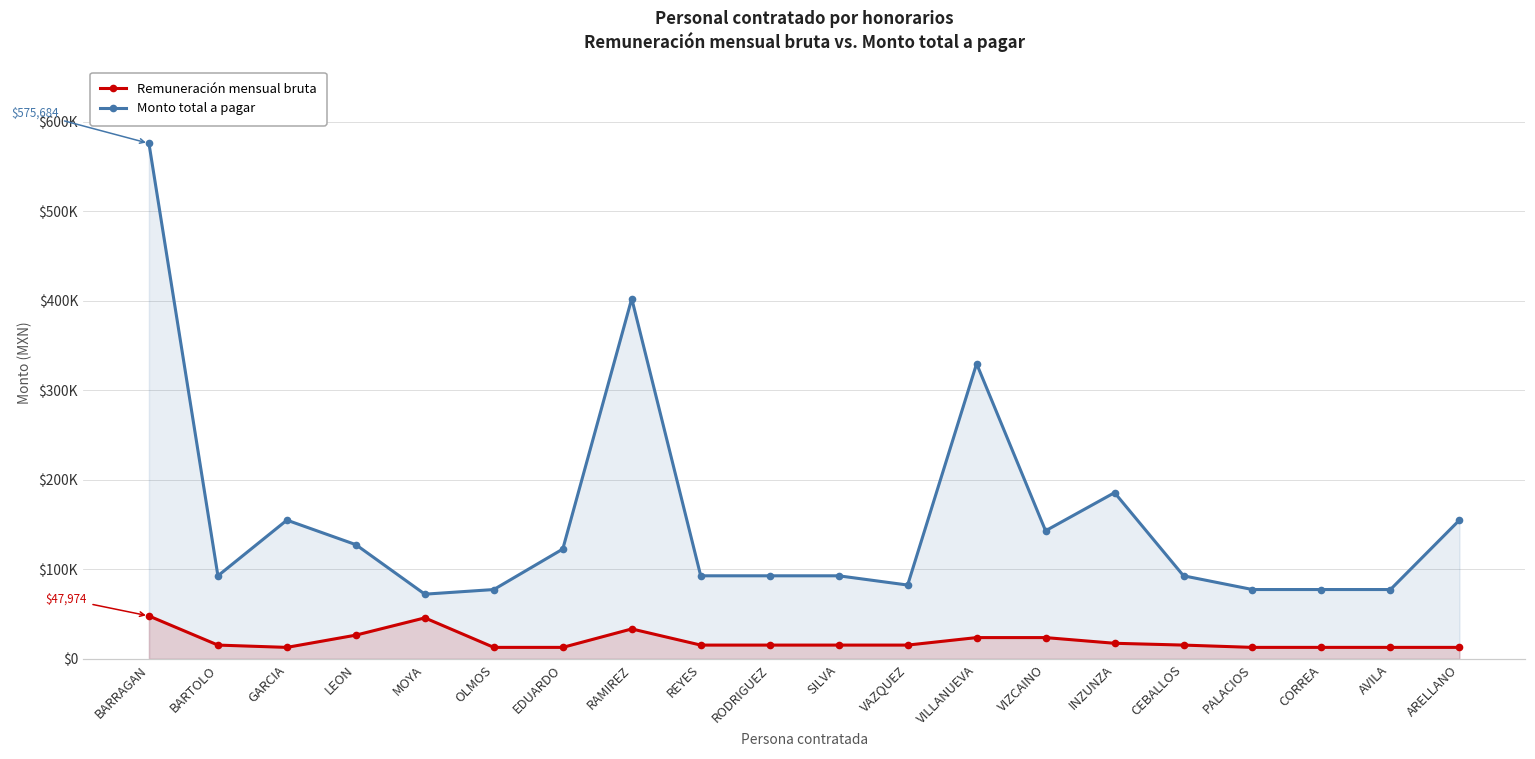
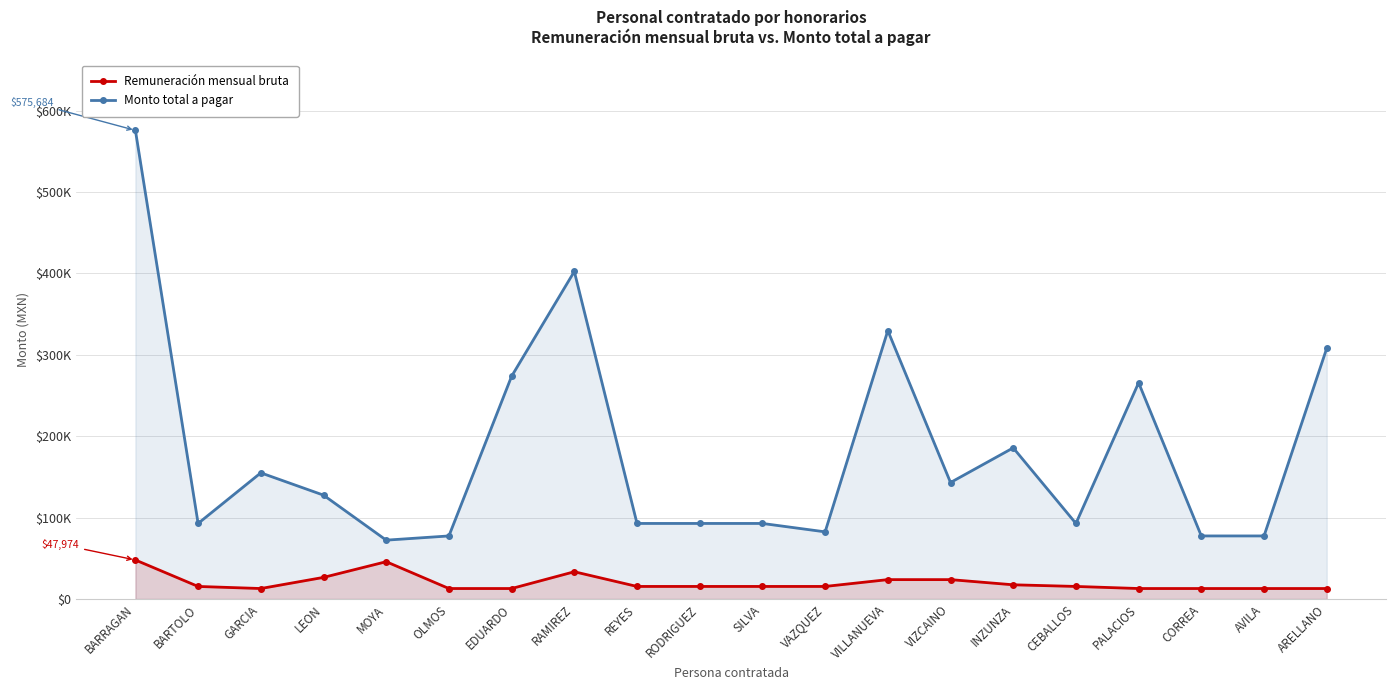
  {
    "Remuneración mensual bruta": {
      "BARRAGAN": "$47,974"
    },
    "Monto total a pagar": {
      "BARTOLO": "$90000",
      "GARCIA": "$160000",
      "LEON": "$130000",
      "MOYA": "$70000",
      "OLMOS": "$80000",
-     "EDUARDO": "$120000",
+     "EDUARDO": "$270000",
      "RAMIREZ": "$400000",
      "REYES": "$90000",
      "RODRIGUEZ": "$90000",
      "SILVA": "$90000",
      "VAZQUEZ": "$80000",
      "VILLANUEVA": "$330000",
      "VIZCAINO": "$140000",
      "INZUNZA": "$190000",
      "CEBALLOS": "$90000",
-     "PALACIOS": "$80000",
+     "PALACIOS": "$270000",
      "CORREA": "$80000",
      "AVILA": "$80000",
-     "ARELLANO": "$160000"
+     "ARELLANO": "$310000"
    }
  }
